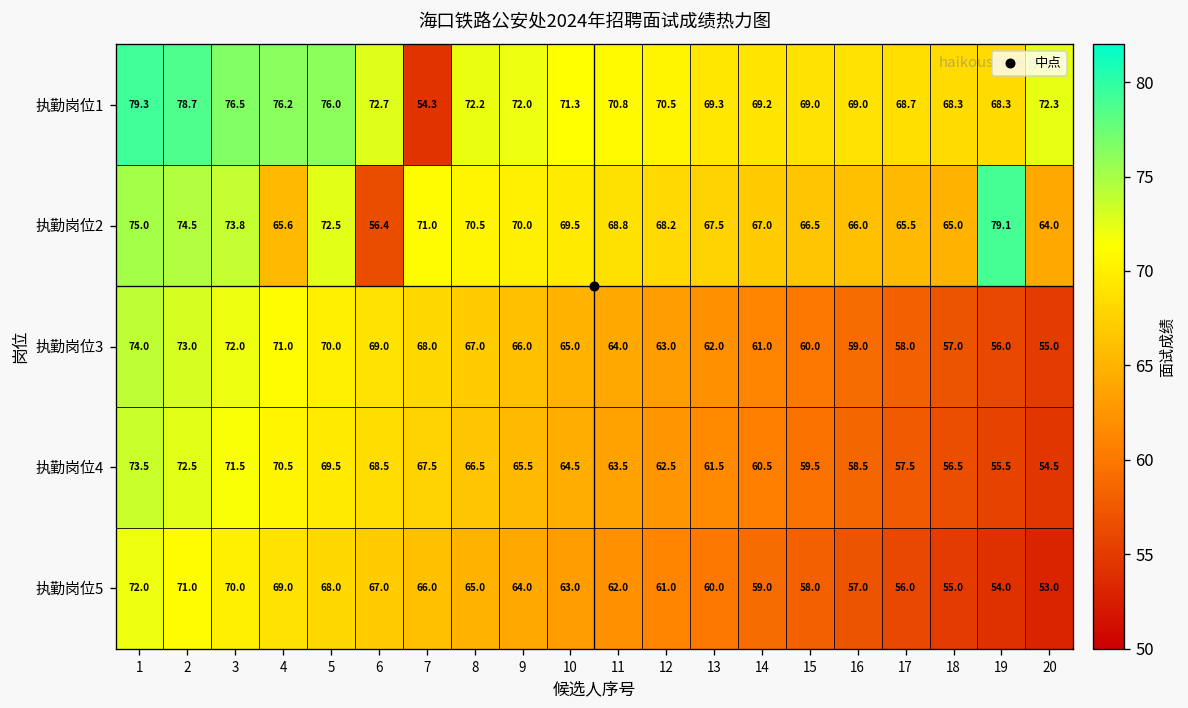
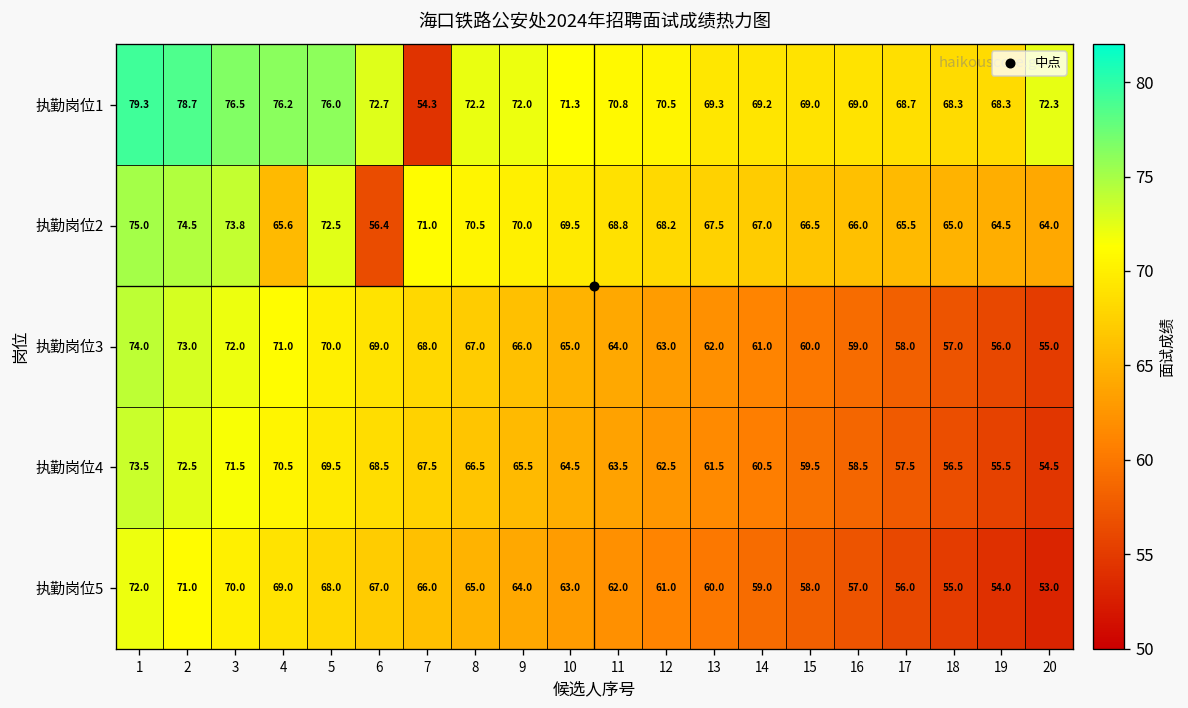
  {
    "执勤岗位1": {
      "1": 79.3,
      "2": 78.7,
      "3": 76.5,
      "4": 76.2,
      "5": 76.0,
      "6": 72.7,
      "7": 54.3,
      "8": 72.2,
      "9": 72.0,
      "10": 71.3,
      "11": 70.8,
      "12": 70.5,
      "13": 69.3,
      "14": 69.2,
      "15": 69.0,
      "16": 69.0,
      "17": 68.7,
      "18": 68.3,
      "19": 68.3,
      "20": 72.3
    },
    "执勤岗位2": {
      "1": 75.0,
      "2": 74.5,
      "3": 73.8,
      "4": 65.6,
      "5": 72.5,
      "6": 56.4,
      "7": 71.0,
      "8": 70.5,
      "9": 70.0,
      "10": 69.5,
      "11": 68.8,
      "12": 68.2,
      "13": 67.5,
      "14": 67.0,
      "15": 66.5,
      "16": 66.0,
      "17": 65.5,
      "18": 65.0,
-     "19": 79.1,
+     "19": 64.5,
      "20": 64.0
    },
    "执勤岗位3": {
      "1": 74.0,
      "2": 73.0,
      "3": 72.0,
      "4": 71.0,
      "5": 70.0,
      "6": 69.0,
      "7": 68.0,
      "8": 67.0,
      "9": 66.0,
      "10": 65.0,
      "11": 64.0,
      "12": 63.0,
      "13": 62.0,
      "14": 61.0,
      "15": 60.0,
      "16": 59.0,
      "17": 58.0,
      "18": 57.0,
      "19": 56.0,
      "20": 55.0
    },
    "执勤岗位4": {
      "1": 73.5,
      "2": 72.5,
      "3": 71.5,
      "4": 70.5,
      "5": 69.5,
      "6": 68.5,
      "7": 67.5,
      "8": 66.5,
      "9": 65.5,
      "10": 64.5,
      "11": 63.5,
      "12": 62.5,
      "13": 61.5,
      "14": 60.5,
      "15": 59.5,
      "16": 58.5,
      "17": 57.5,
      "18": 56.5,
      "19": 55.5,
      "20": 54.5
    },
    "执勤岗位5": {
      "1": 72.0,
      "2": 71.0,
      "3": 70.0,
      "4": 69.0,
      "5": 68.0,
      "6": 67.0,
      "7": 66.0,
      "8": 65.0,
      "9": 64.0,
      "10": 63.0,
      "11": 62.0,
      "12": 61.0,
      "13": 60.0,
      "14": 59.0,
      "15": 58.0,
      "16": 57.0,
      "17": 56.0,
      "18": 55.0,
      "19": 54.0,
      "20": 53.0
    }
  }
